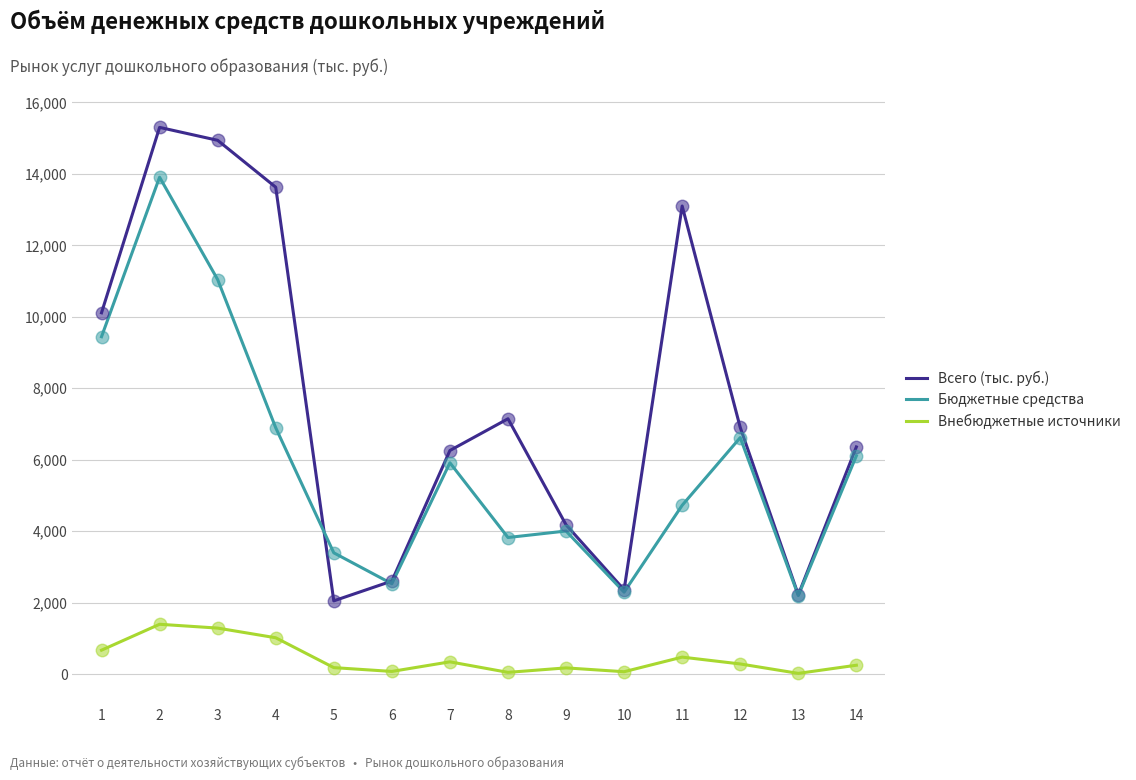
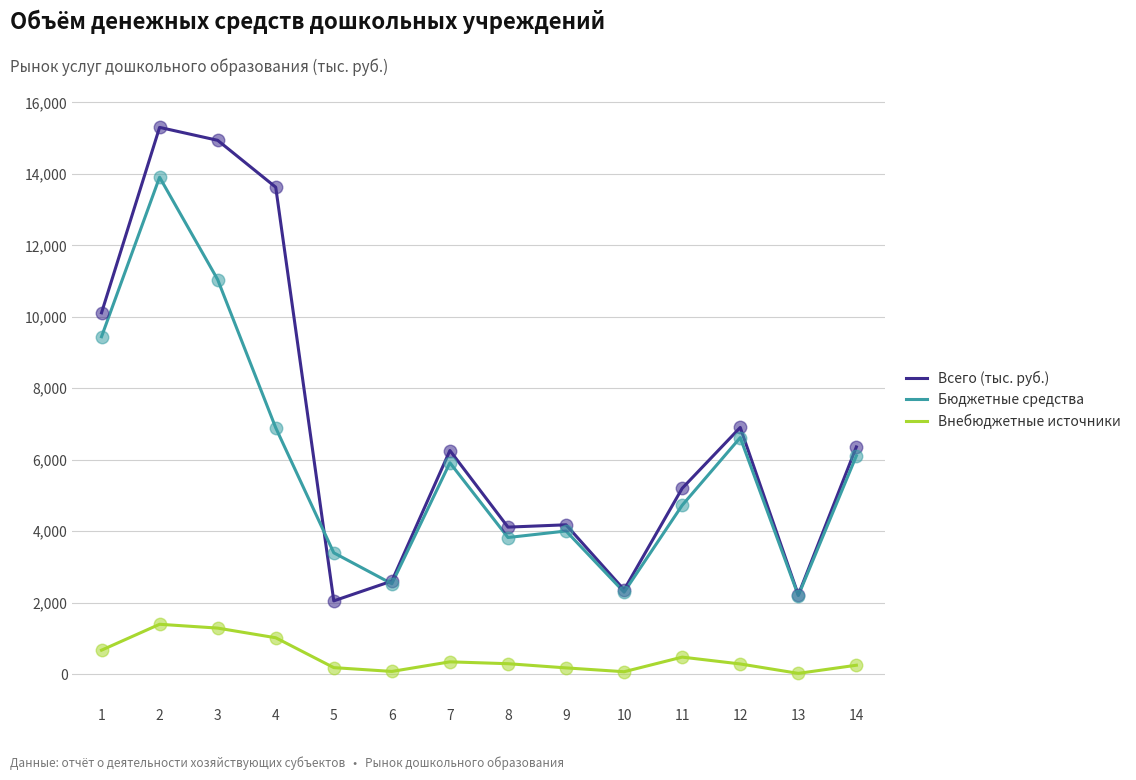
  {
    "Всего (тыс. руб.)": {
      "1": "10,100",
      "2": "15,300",
      "3": "14,900",
      "4": "13,600",
      "5": "2,000",
      "6": "2,600",
      "7": "6,300",
-     "8": "7,100",
+     "8": "4,100",
      "9": "4,200",
-     "11": "13,100",
+     "11": "5,200",
      "12": "6,900",
      "14": "6,400"
    },
    "Бюджетные средства": {
      "1": "9,400",
      "2": "13,900",
      "3": "11,000",
      "4": "6,900",
      "5": "3,400",
      "6": "2,500",
      "7": "5,900",
      "8": "3,800",
      "9": "4,000",
      "11": "4,700",
      "12": "6,600",
      "14": "6,100"
    },
    "Внебюджетные источники": {
      "1": "700",
      "2": "1,400",
      "3": "1,300",
      "4": "1,000",
      "5": "200",
      "6": "100",
      "7": "300",
-     "8": "0",
+     "8": "300",
      "9": "200",
      "10": "100",
      "11": "500",
      "12": "300",
      "13": "0",
      "14": "200"
    }
  }
